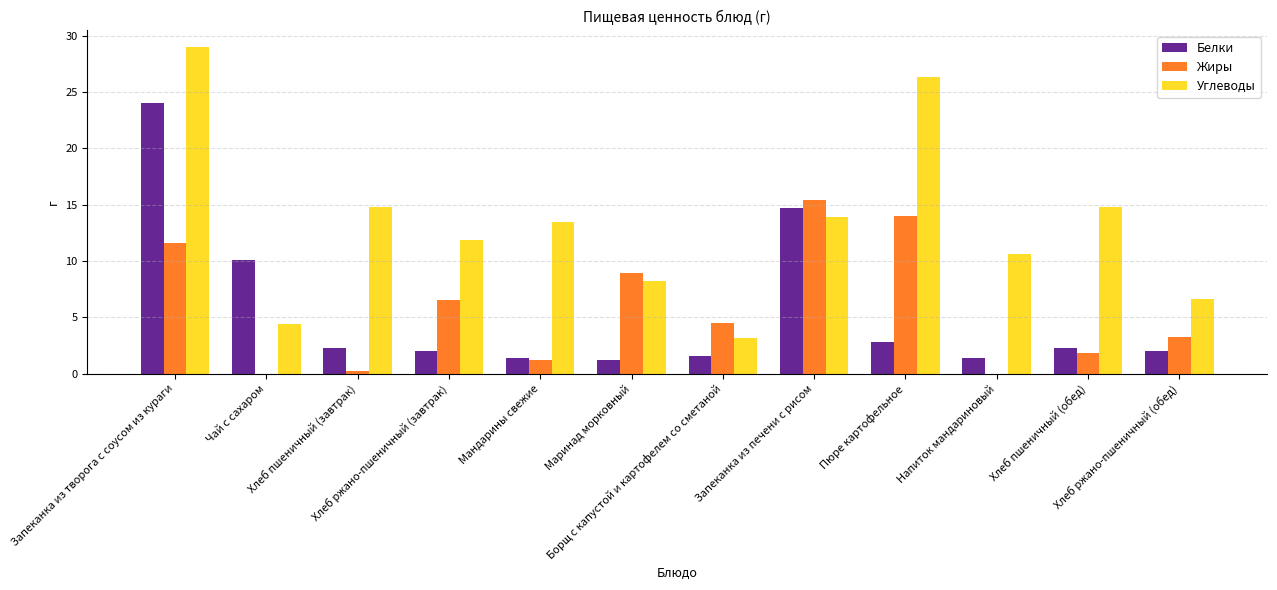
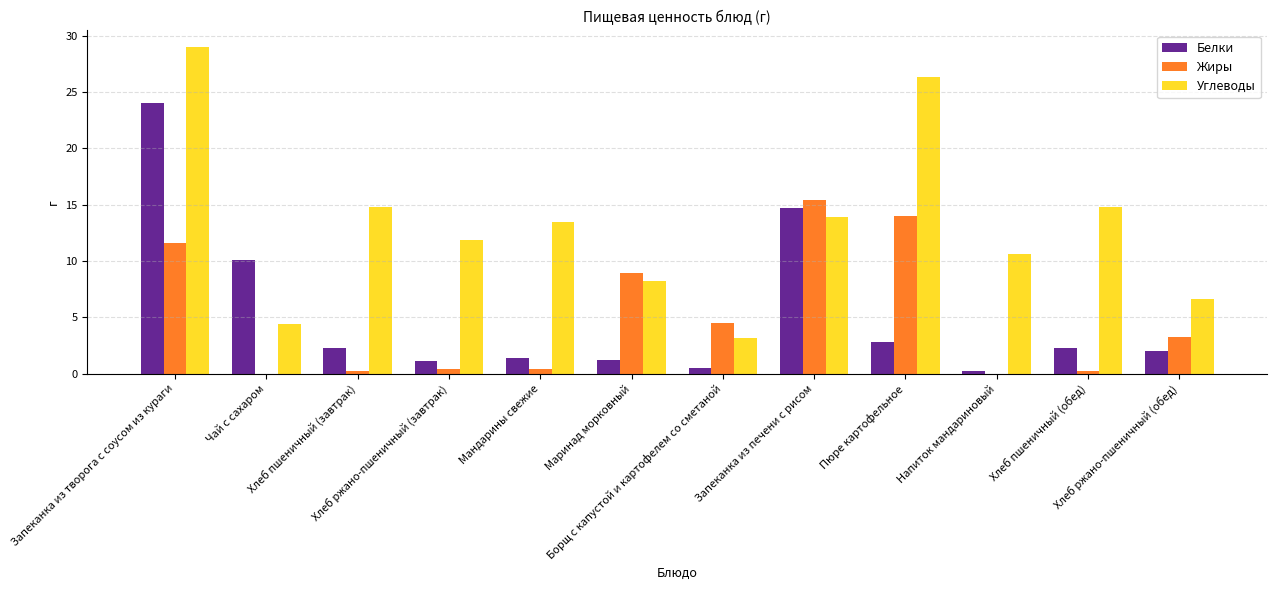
  {
    "Белки": {
      "Запеканка из творога с соусом из кураги": 24.0,
      "Чай с сахаром": 10.1,
      "Хлеб пшеничный (завтрак)": 2.3,
-     "Хлеб ржано-пшеничный (завтрак)": 2.0,
+     "Хлеб ржано-пшеничный (завтрак)": 1.1,
      "Мандарины свежие": 1.4,
      "Маринад морковный": 1.2,
-     "Борщ с капустой и картофелем со сметаной": 1.6,
+     "Борщ с капустой и картофелем со сметаной": 0.5,
      "Запеканка из печени с рисом": 14.7,
      "Пюре картофельное": 2.8,
-     "Напиток мандариновый": 1.4,
+     "Напиток мандариновый": 0.2,
      "Хлеб пшеничный (обед)": 2.3,
      "Хлеб ржано-пшеничный (обед)": 2.0
    },
    "Жиры": {
      "Запеканка из творога с соусом из кураги": 11.6,
      "Чай с сахаром": 0.0,
-     "Хлеб ржано-пшеничный (завтрак)": 6.5,
-     "Мандарины свежие": 1.2,
+     "Хлеб ржано-пшеничный (завтрак)": 0.4,
+     "Мандарины свежие": 0.4,
      "Маринад морковный": 8.9,
      "Борщ с капустой и картофелем со сметаной": 4.5,
      "Запеканка из печени с рисом": 15.4,
      "Пюре картофельное": 14.0,
      "Напиток мандариновый": 0.0,
-     "Хлеб пшеничный (обед)": 1.8,
+     "Хлеб пшеничный (обед)": 0.2,
      "Хлеб ржано-пшеничный (обед)": 3.3
    },
    "Углеводы": {
      "Запеканка из творога с соусом из кураги": 29.0,
      "Чай с сахаром": 4.4,
      "Хлеб пшеничный (завтрак)": 14.8,
      "Хлеб ржано-пшеничный (завтрак)": 11.9,
      "Мандарины свежие": 13.5,
      "Маринад морковный": 8.2,
      "Борщ с капустой и картофелем со сметаной": 3.2,
      "Запеканка из печени с рисом": 13.9,
      "Пюре картофельное": 26.3,
      "Напиток мандариновый": 10.6,
      "Хлеб пшеничный (обед)": 14.8,
      "Хлеб ржано-пшеничный (обед)": 6.6
    }
  }
